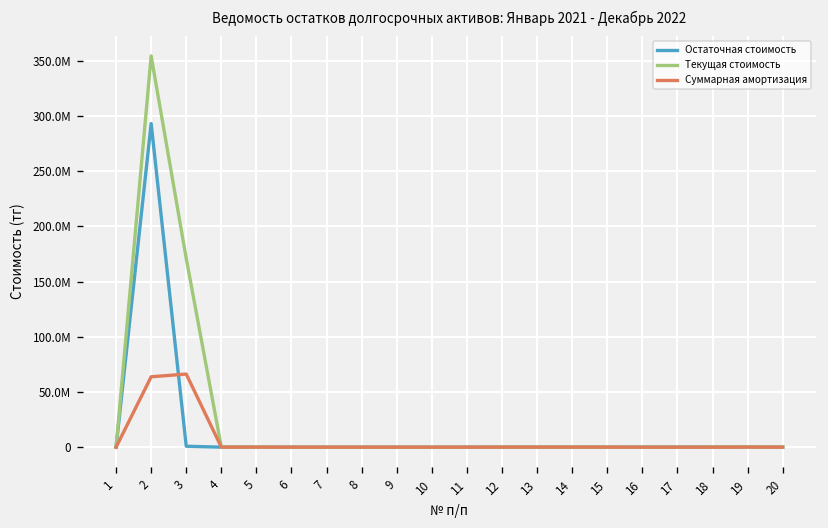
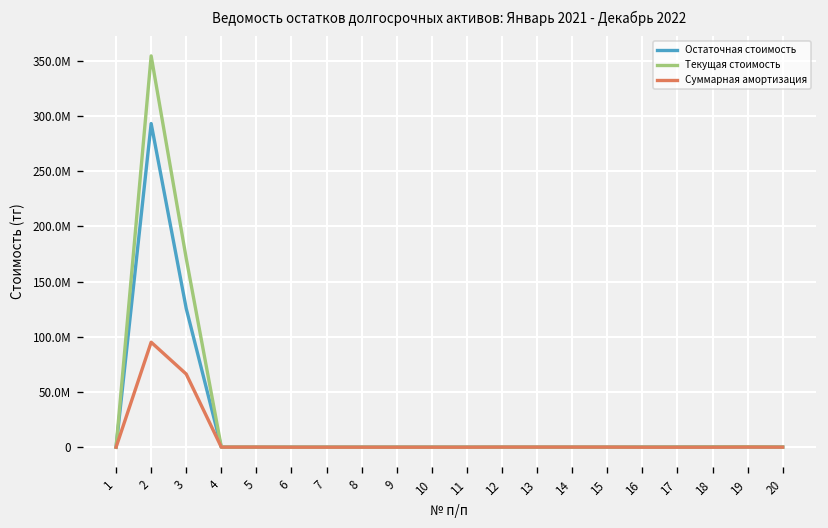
  {
    "Остаточная стоимость": {
      "2": 290000000,
-     "3": 0
+     "3": 130000000
    },
    "Текущая стоимость": {
      "2": 350000000,
      "3": 170000000
    },
    "Суммарная амортизация": {
-     "2": 60000000,
+     "2": 100000000,
      "3": 70000000
    }
  }
